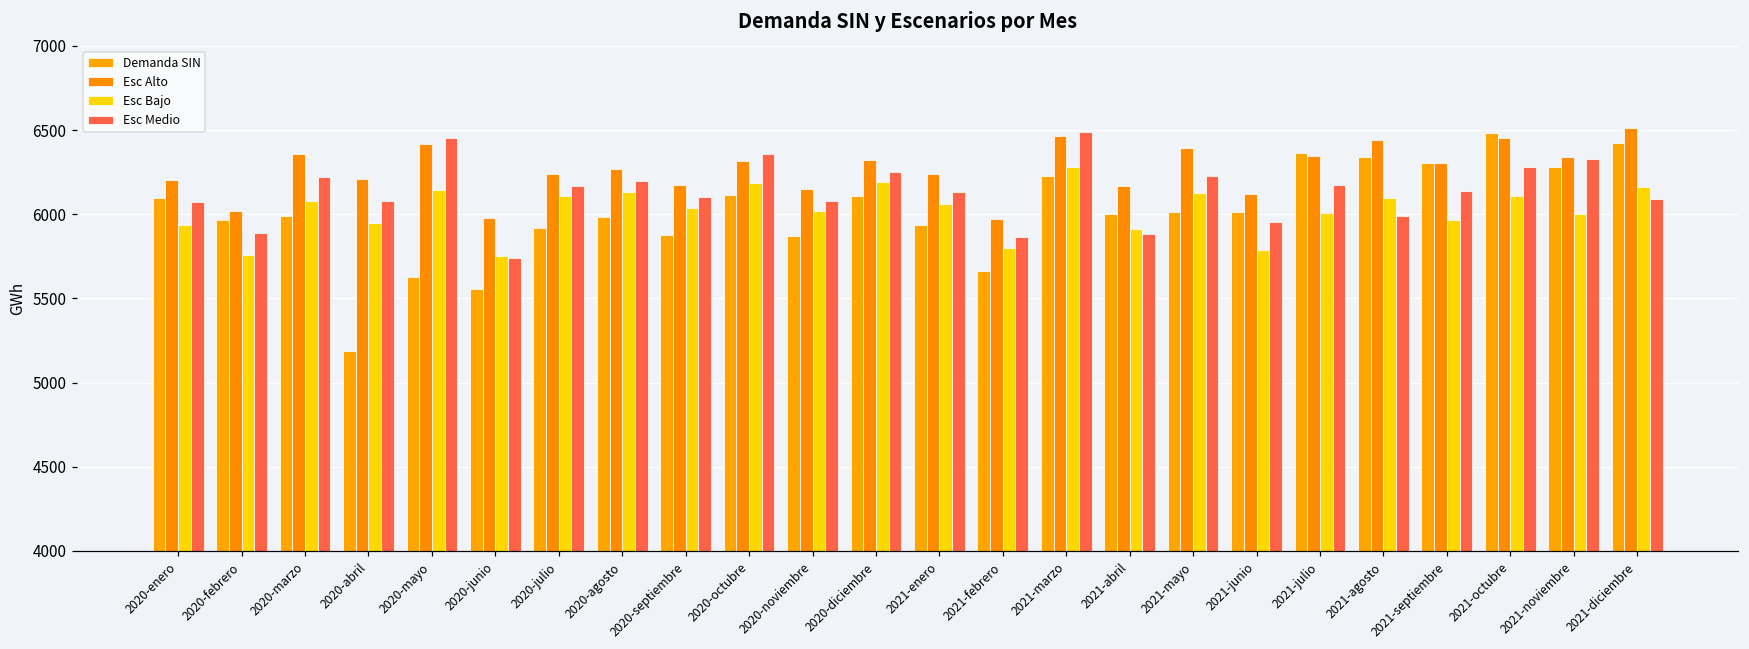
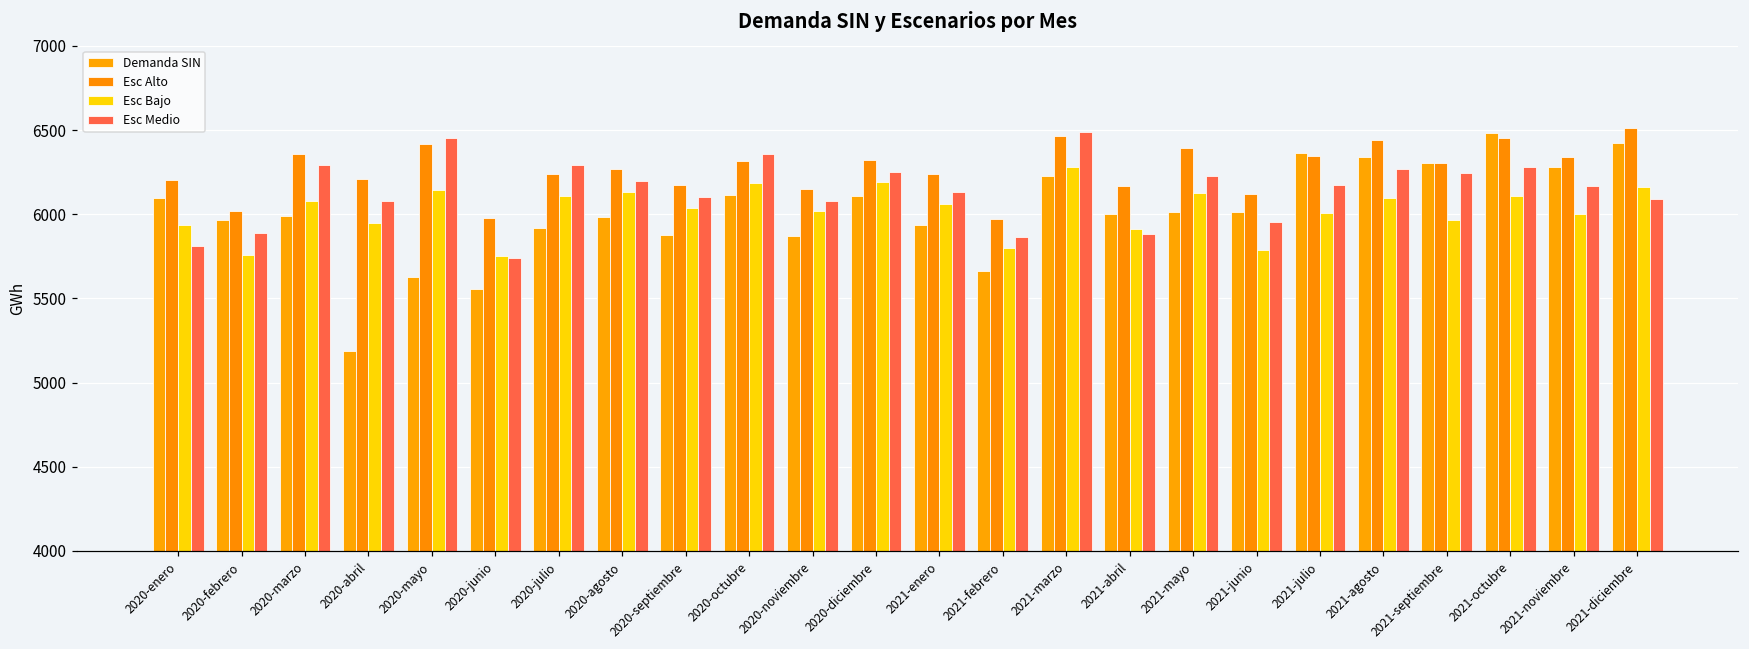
  {
    "Esc Medio": {
-     "2020-enero": 6070,
+     "2020-enero": 5810,
      "2020-febrero": 5890,
-     "2020-marzo": 6220,
+     "2020-marzo": 6290,
      "2020-abril": 6080,
      "2020-mayo": 6450,
      "2020-junio": 5740,
-     "2020-julio": 6170,
+     "2020-julio": 6290,
      "2020-agosto": 6200,
      "2020-septiembre": 6100,
      "2020-octubre": 6360,
      "2020-noviembre": 6080,
      "2020-diciembre": 6250,
      "2021-enero": 6130,
      "2021-febrero": 5860,
      "2021-marzo": 6490,
      "2021-abril": 5880,
      "2021-mayo": 6230,
      "2021-junio": 5950,
      "2021-julio": 6170,
-     "2021-agosto": 5990,
-     "2021-septiembre": 6130,
+     "2021-agosto": 6270,
+     "2021-septiembre": 6250,
      "2021-octubre": 6280,
-     "2021-noviembre": 6320,
+     "2021-noviembre": 6170,
      "2021-diciembre": 6090
    }
  }
